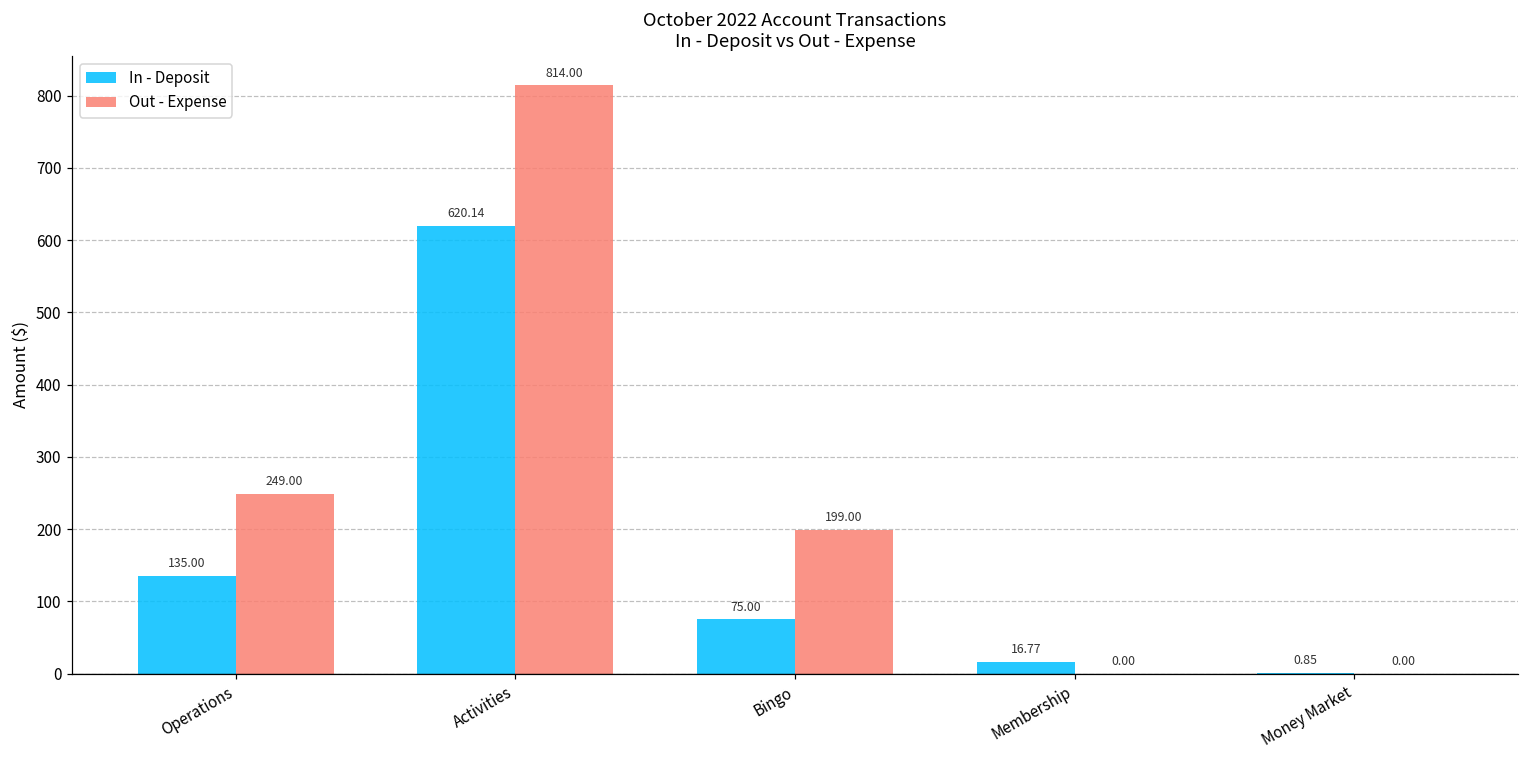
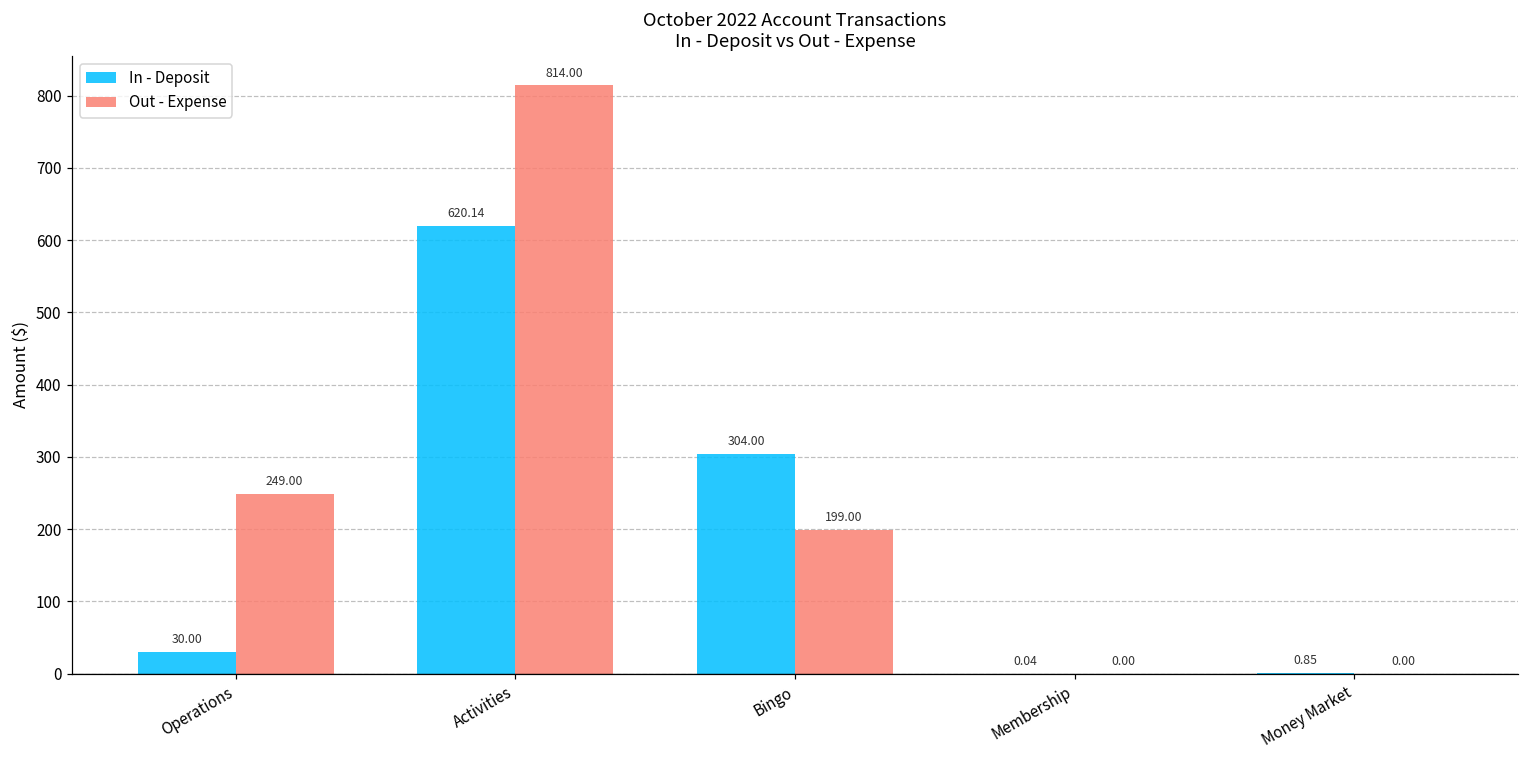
  {
    "In - Deposit": {
-     "Operations": 135.00,
+     "Operations": 30.00,
      "Activities": 620.14,
-     "Bingo": 75.00,
-     "Membership": 16.77,
+     "Bingo": 304.00,
+     "Membership": 0.04,
      "Money Market": 0.85
    },
    "Out - Expense": {
      "Operations": 249.00,
      "Activities": 814.00,
      "Bingo": 199.00,
      "Membership": 0.00,
      "Money Market": 0.00
    }
  }
